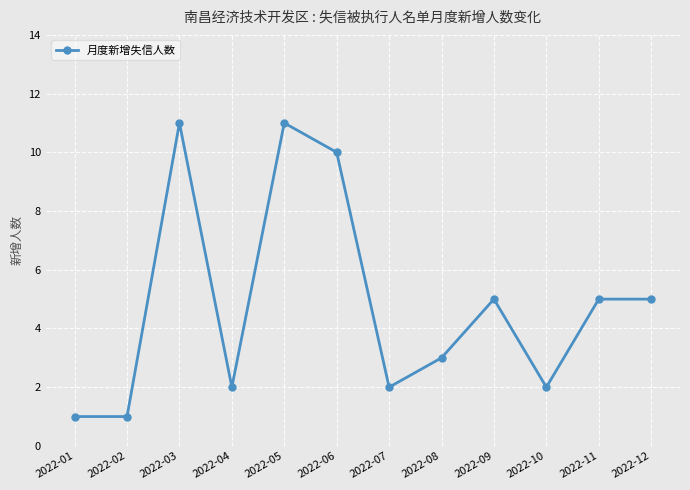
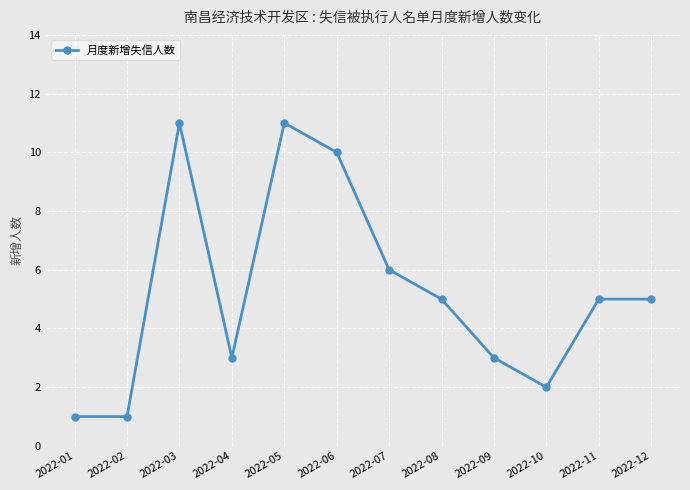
  {
    "2022-01": 1,
    "2022-02": 1,
    "2022-03": 11,
-   "2022-04": 2,
+   "2022-04": 3,
    "2022-05": 11,
    "2022-06": 10,
-   "2022-07": 2,
-   "2022-08": 3,
-   "2022-09": 5,
+   "2022-07": 6,
+   "2022-08": 5,
+   "2022-09": 3,
    "2022-10": 2,
    "2022-11": 5,
    "2022-12": 5
  }
